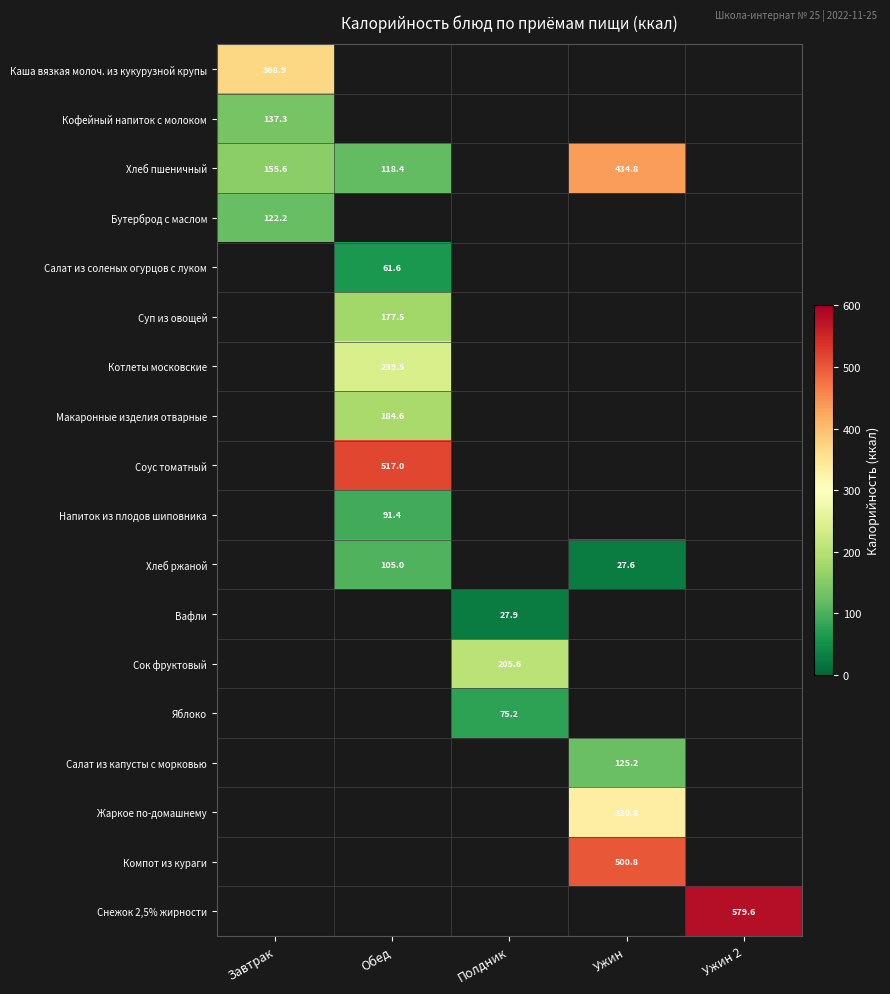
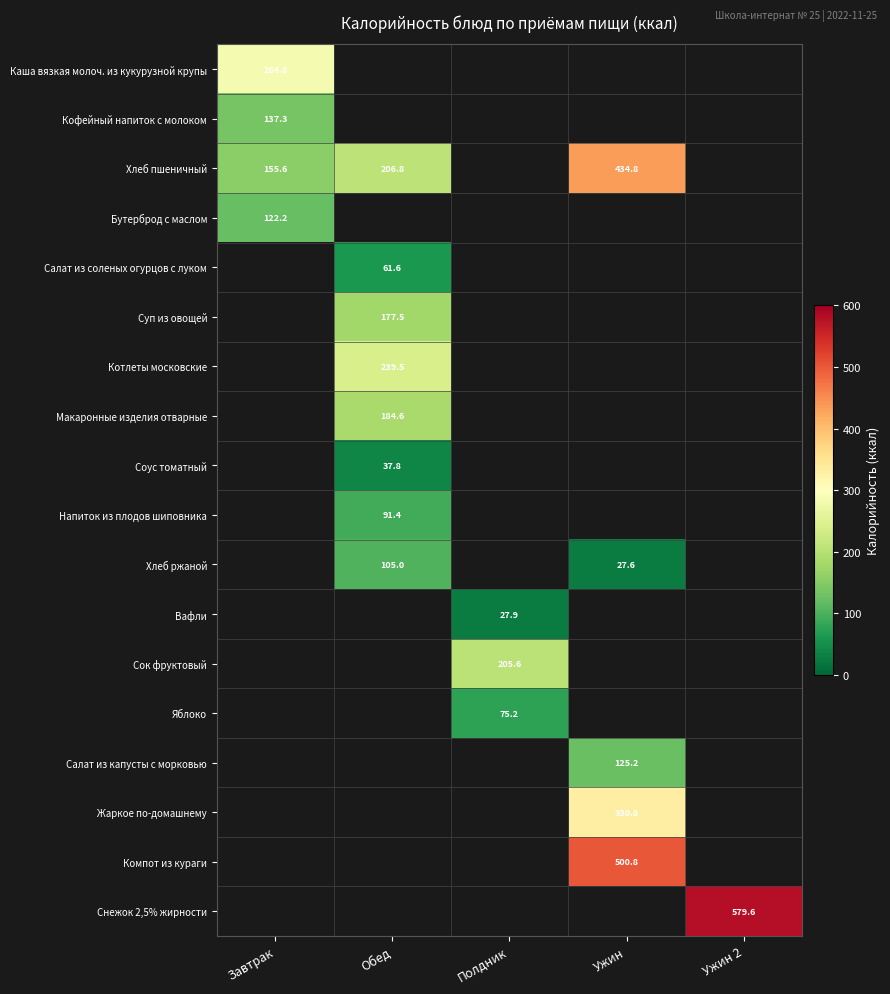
  {
    "Каша вязкая молоч. из кукурузной крупы": {
-     "Завтрак": 368.9
+     "Завтрак": 284.8
    },
    "Кофейный напиток с молоком": {
      "Завтрак": 137.3
    },
    "Хлеб пшеничный": {
      "Завтрак": 155.6,
-     "Обед": 118.4,
+     "Обед": 206.8,
      "Ужин": 434.8
    },
    "Бутерброд с маслом": {
      "Завтрак": 122.2
    },
    "Салат из соленых огурцов с луком": {
      "Обед": 61.6
    },
    "Суп из овощей": {
      "Обед": 177.5
    },
    "Котлеты московские": {
      "Обед": 239.5
    },
    "Макаронные изделия отварные": {
      "Обед": 184.6
    },
    "Соус томатный": {
-     "Обед": 517.0
+     "Обед": 37.8
    },
    "Напиток из плодов шиповника": {
      "Обед": 91.4
    },
    "Хлеб ржаной": {
      "Обед": 105.0,
      "Ужин": 27.6
    },
    "Вафли": {
      "Полдник": 27.9
    },
    "Сок фруктовый": {
      "Полдник": 205.6
    },
    "Яблоко": {
      "Полдник": 75.2
    },
    "Салат из капусты с морковью": {
      "Ужин": 125.2
    },
    "Жаркое по-домашнему": {
      "Ужин": 330.8
    },
    "Компот из кураги": {
      "Ужин": 500.8
    },
    "Снежок 2,5% жирности": {
      "Ужин 2": 579.6
    }
  }
